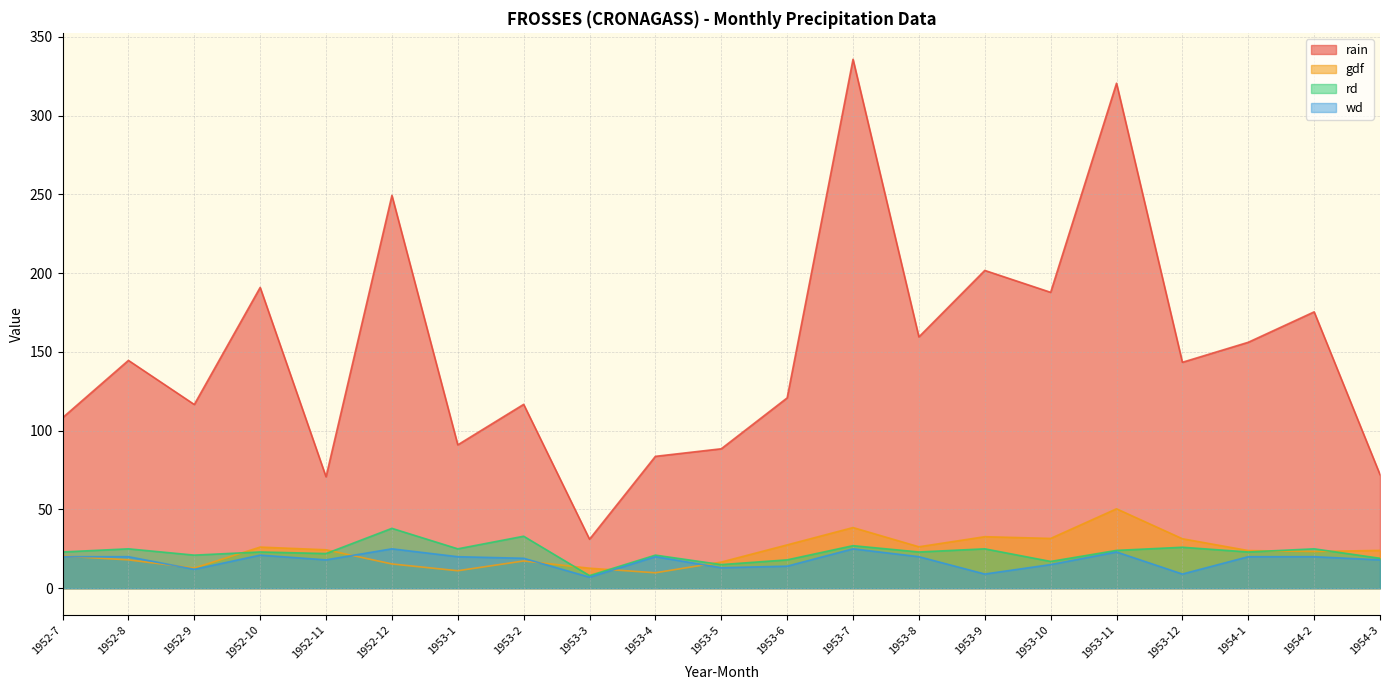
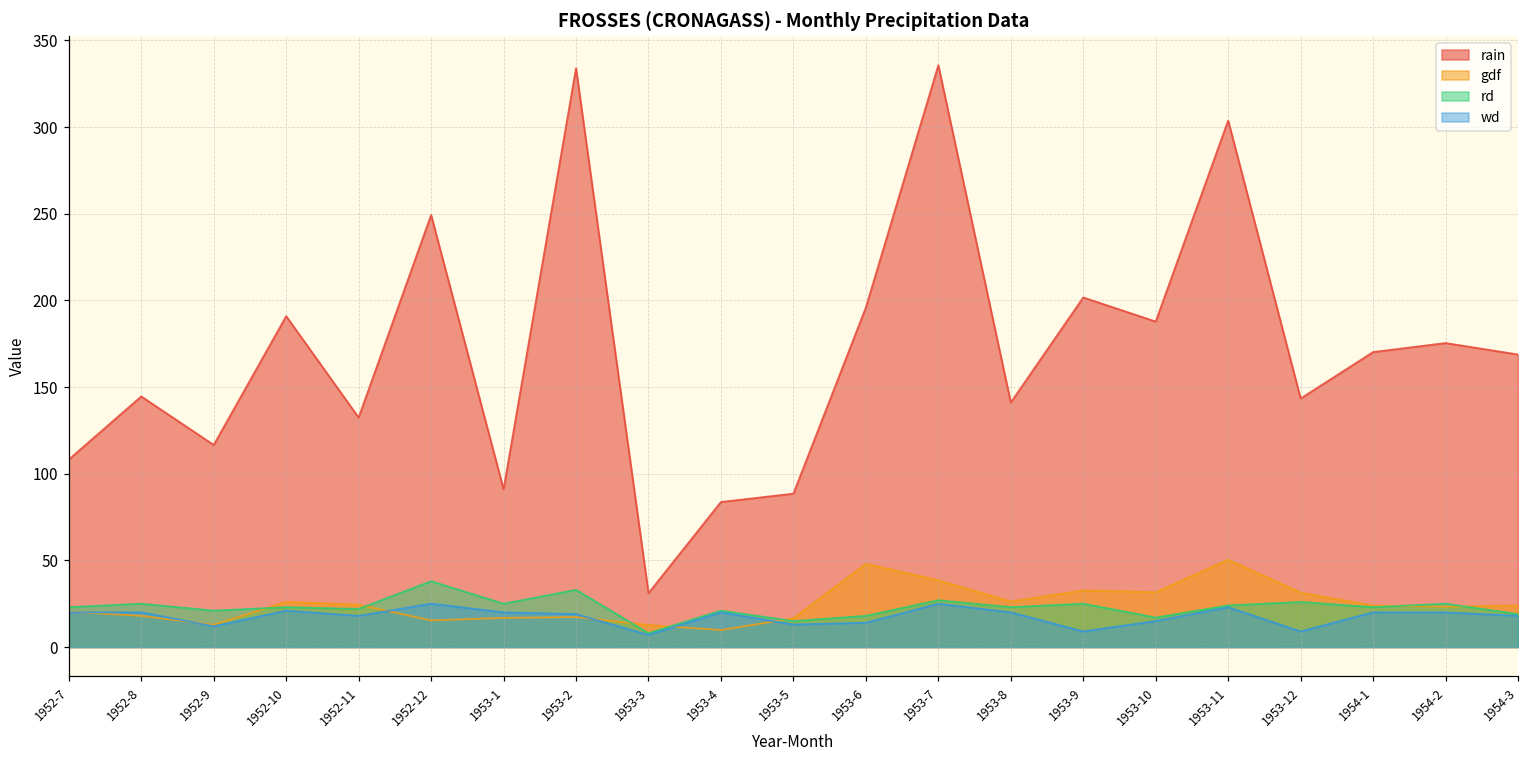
  {
    "rain": {
      "1952-7": 108,
      "1952-8": 145,
      "1952-9": 117,
      "1952-10": 191,
-     "1952-11": 71,
+     "1952-11": 132,
      "1952-12": 249,
      "1953-1": 91,
-     "1953-2": 117,
+     "1953-2": 334,
      "1953-3": 31,
      "1953-4": 84,
      "1953-5": 89,
-     "1953-6": 121,
+     "1953-6": 196,
      "1953-7": 336,
-     "1953-8": 160,
+     "1953-8": 141,
      "1953-9": 202,
      "1953-10": 188,
-     "1953-11": 321,
+     "1953-11": 304,
      "1953-12": 143,
-     "1954-1": 156,
+     "1954-1": 170,
      "1954-2": 175,
-     "1954-3": 72
+     "1954-3": 169
    },
    "gdf": {
      "1952-8": 18,
      "1952-10": 26,
      "1952-11": 24,
      "1952-12": 15,
-     "1953-1": 11,
+     "1953-1": 17,
      "1953-2": 17,
      "1953-3": 13,
      "1953-4": 10,
-     "1953-6": 28,
+     "1953-6": 48,
      "1953-7": 39,
      "1953-8": 26,
      "1953-9": 33,
      "1953-10": 32,
      "1953-11": 50,
      "1953-12": 31,
      "1954-2": 23,
      "1954-3": 24
    },
    "rd": {
      "1952-7": 23,
      "1952-8": 25,
      "1952-9": 21,
      "1952-10": 23,
      "1952-11": 22,
      "1952-12": 38,
      "1953-1": 25,
      "1953-2": 33,
      "1953-6": 18,
      "1953-7": 27,
      "1953-8": 23,
      "1953-9": 25,
      "1953-10": 17,
      "1953-12": 26,
      "1954-2": 25
    },
    "wd": {
      "1952-8": 20,
      "1952-10": 21,
      "1952-11": 18,
      "1952-12": 25,
      "1953-1": 20,
      "1953-2": 19,
      "1953-5": 13,
      "1953-6": 14,
      "1953-7": 25,
      "1953-8": 20,
      "1953-9": 9,
      "1953-10": 15,
      "1953-12": 9,
      "1954-1": 20,
      "1954-2": 20
    }
  }
